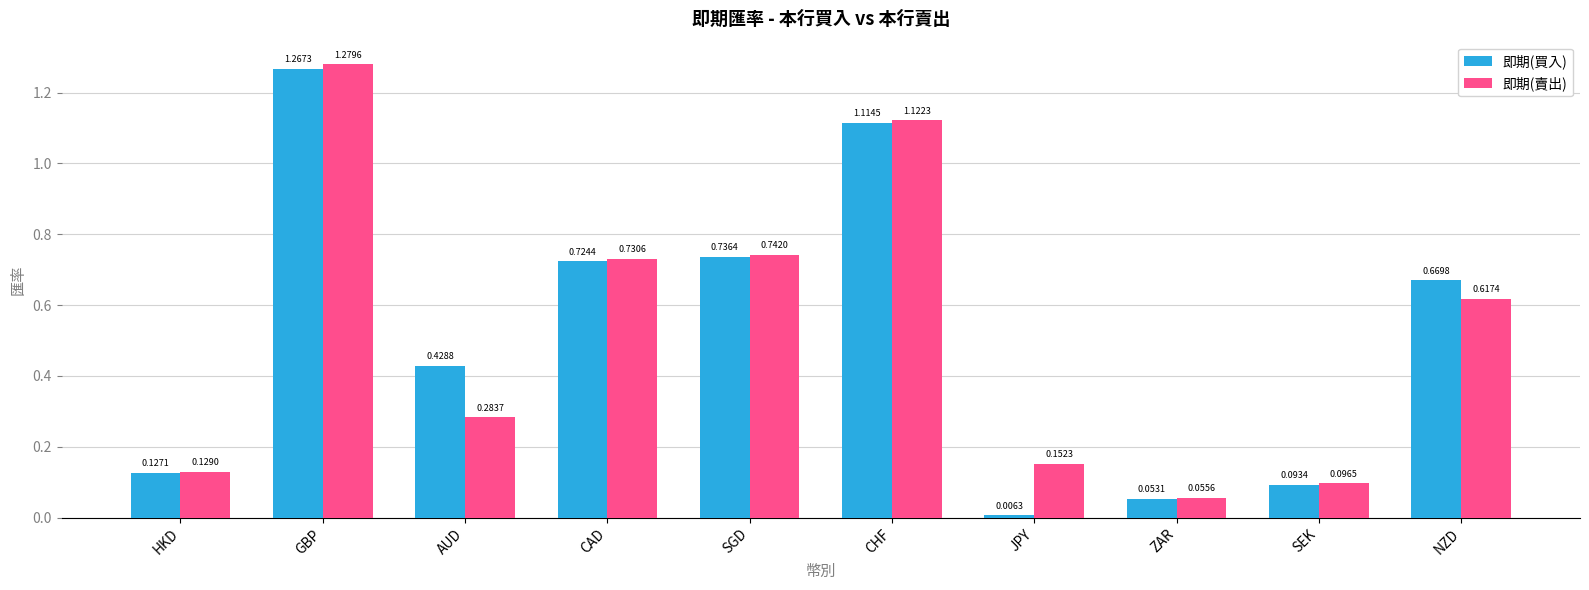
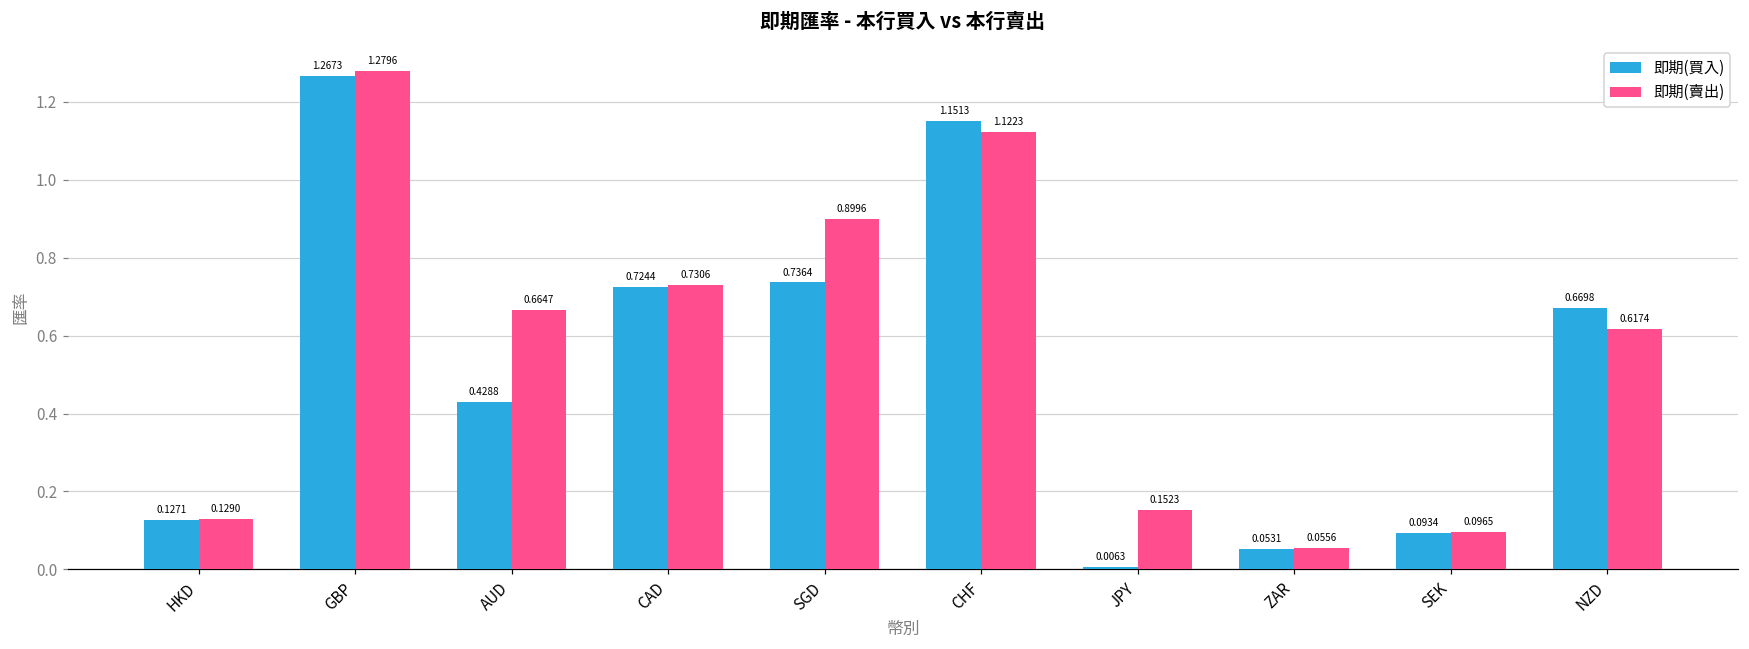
  {
    "即期(買入)": {
      "HKD": 0.1271,
      "GBP": 1.2673,
      "AUD": 0.4288,
      "CAD": 0.7244,
      "SGD": 0.7364,
-     "CHF": 1.1145,
+     "CHF": 1.1513,
      "JPY": 0.0063,
      "ZAR": 0.0531,
      "SEK": 0.0934,
      "NZD": 0.6698
    },
    "即期(賣出)": {
      "HKD": 0.1290,
      "GBP": 1.2796,
-     "AUD": 0.2837,
+     "AUD": 0.6647,
      "CAD": 0.7306,
-     "SGD": 0.7420,
+     "SGD": 0.8996,
      "CHF": 1.1223,
      "JPY": 0.1523,
      "ZAR": 0.0556,
      "SEK": 0.0965,
      "NZD": 0.6174
    }
  }
